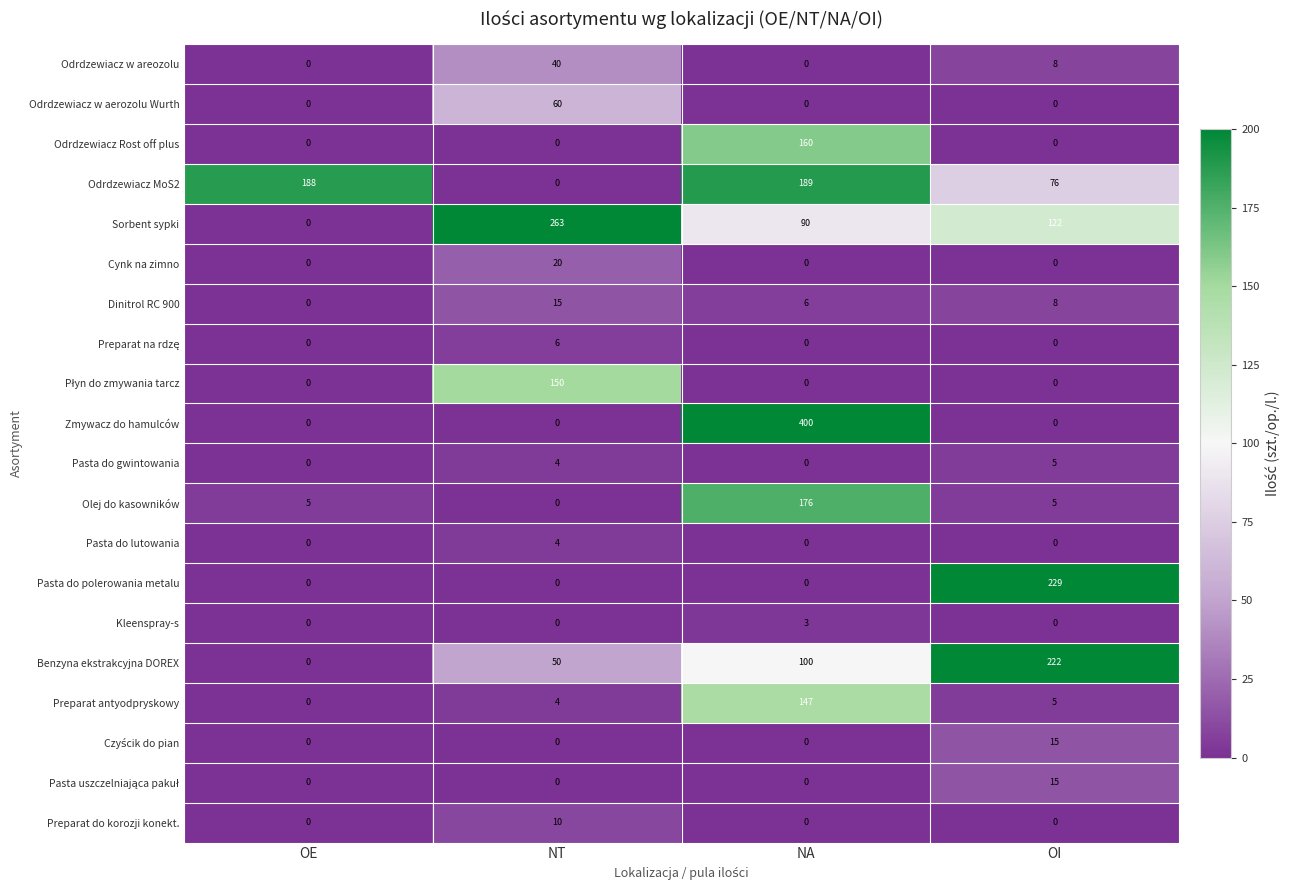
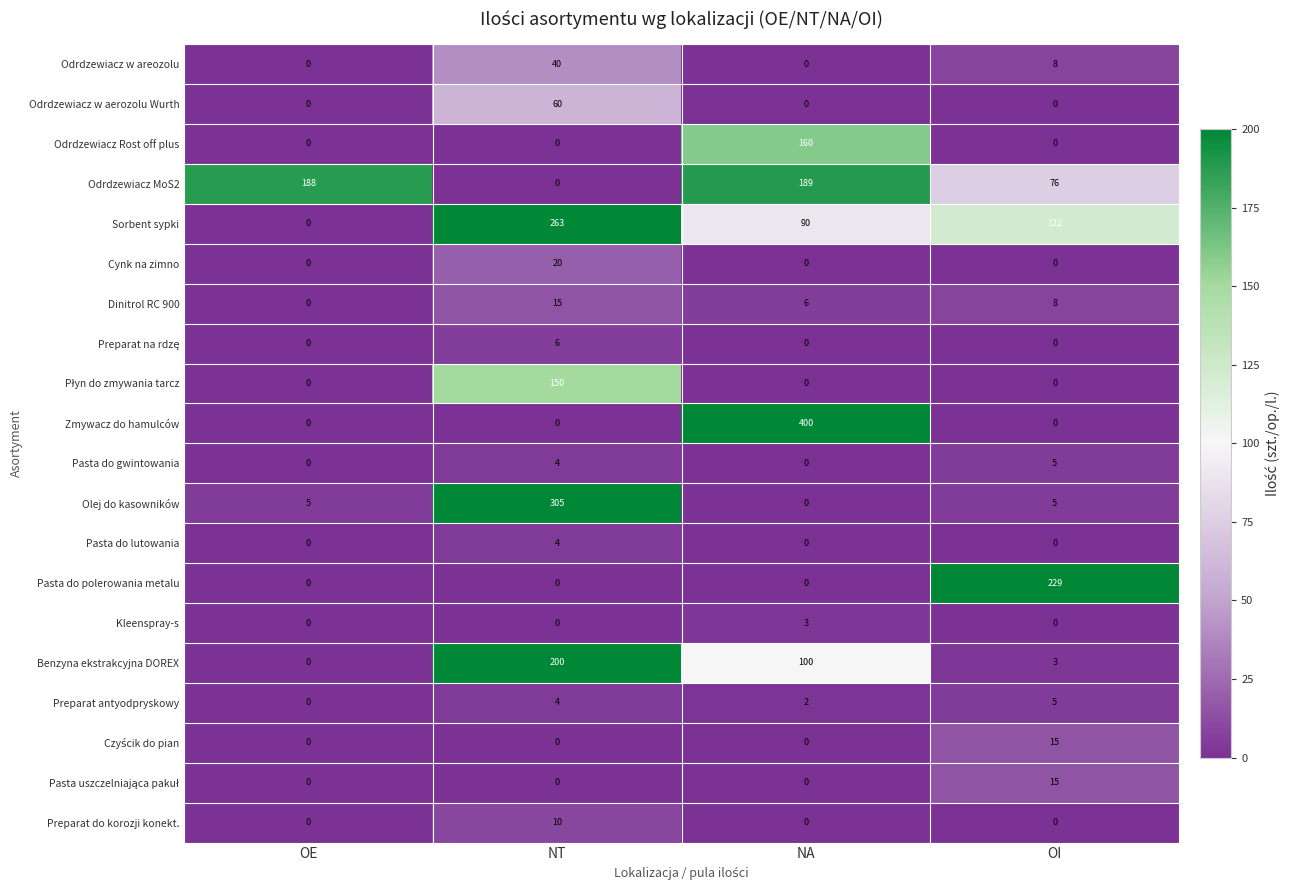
  {
    "Odrdzewiacz w areozolu": {
      "OE": 0,
      "NT": 40,
      "NA": 0,
      "OI": 8
    },
    "Odrdzewiacz w aerozolu Wurth": {
      "OE": 0,
      "NT": 60,
      "NA": 0,
      "OI": 0
    },
    "Odrdzewiacz Rost off plus": {
      "OE": 0,
      "NT": 0,
      "NA": 160,
      "OI": 0
    },
    "Odrdzewiacz MoS2": {
      "OE": 188,
      "NT": 0,
      "NA": 189,
      "OI": 76
    },
    "Sorbent sypki": {
      "OE": 0,
      "NT": 263,
      "NA": 90
    },
    "Cynk na zimno": {
      "OE": 0,
      "NT": 20,
      "NA": 0,
      "OI": 0
    },
    "Dinitrol RC 900": {
      "OE": 0,
      "NT": 15,
      "NA": 6,
      "OI": 8
    },
    "Preparat na rdzę": {
      "OE": 0,
      "NT": 6,
      "NA": 0,
      "OI": 0
    },
    "Płyn do zmywania tarcz": {
      "OE": 0,
      "NT": 150,
      "NA": 0,
      "OI": 0
    },
    "Zmywacz do hamulców": {
      "OE": 0,
      "NT": 0,
      "NA": 400,
      "OI": 0
    },
    "Pasta do gwintowania": {
      "OE": 0,
      "NT": 4,
      "NA": 0,
      "OI": 5
    },
    "Olej do kasowników": {
      "OE": 5,
-     "NT": 0,
-     "NA": 176,
+     "NT": 305,
+     "NA": 0,
      "OI": 5
    },
    "Pasta do lutowania": {
      "OE": 0,
      "NT": 4,
      "NA": 0,
      "OI": 0
    },
    "Pasta do polerowania metalu": {
      "OE": 0,
      "NT": 0,
      "NA": 0,
      "OI": 229
    },
    "Kleenspray-s": {
      "OE": 0,
      "NT": 0,
      "NA": 3,
      "OI": 0
    },
    "Benzyna ekstrakcyjna DOREX": {
      "OE": 0,
-     "NT": 50,
+     "NT": 200,
      "NA": 100,
-     "OI": 222
+     "OI": 3
    },
    "Preparat antyodpryskowy": {
      "OE": 0,
      "NT": 4,
-     "NA": 147,
+     "NA": 2,
      "OI": 5
    },
    "Czyścik do pian": {
      "OE": 0,
      "NT": 0,
      "NA": 0,
      "OI": 15
    },
    "Pasta uszczelniająca pakuł": {
      "OE": 0,
      "NT": 0,
      "NA": 0,
      "OI": 15
    },
    "Preparat do korozji konekt.": {
      "OE": 0,
      "NT": 10,
      "NA": 0,
      "OI": 0
    }
  }
